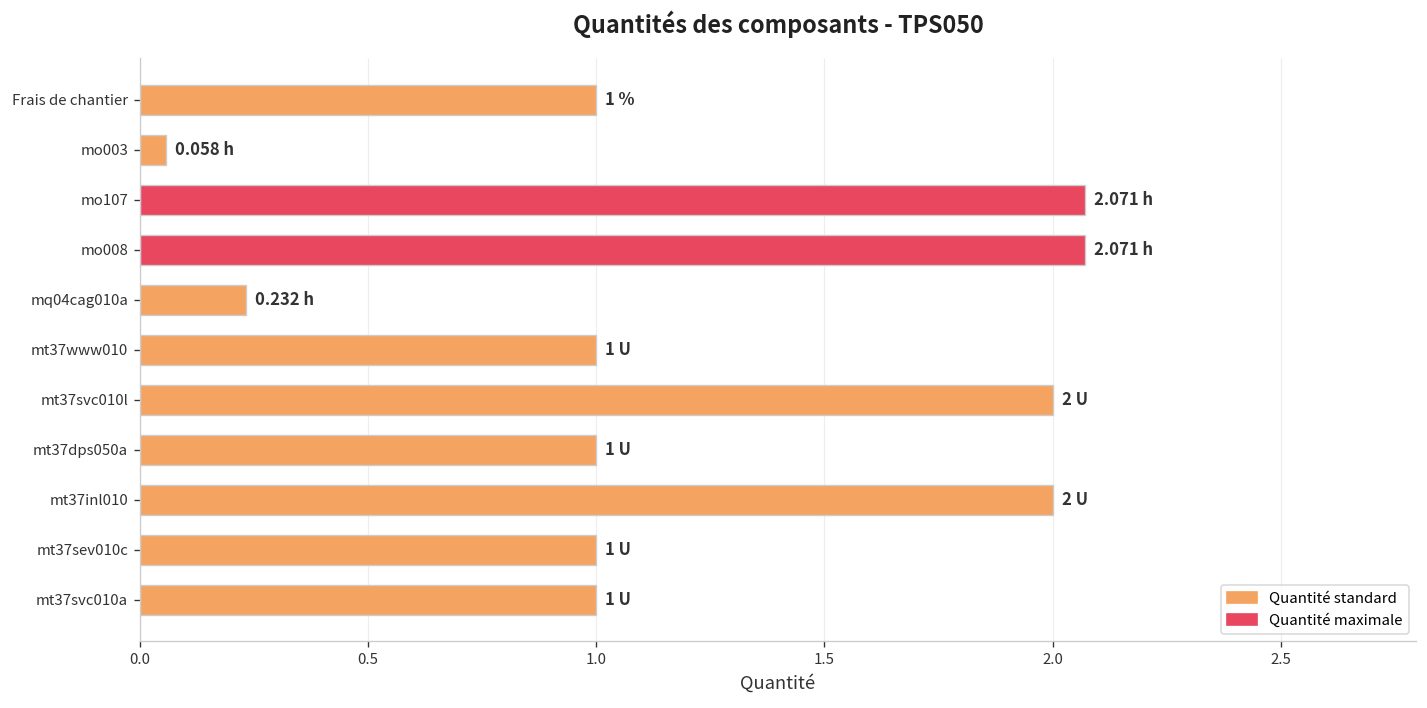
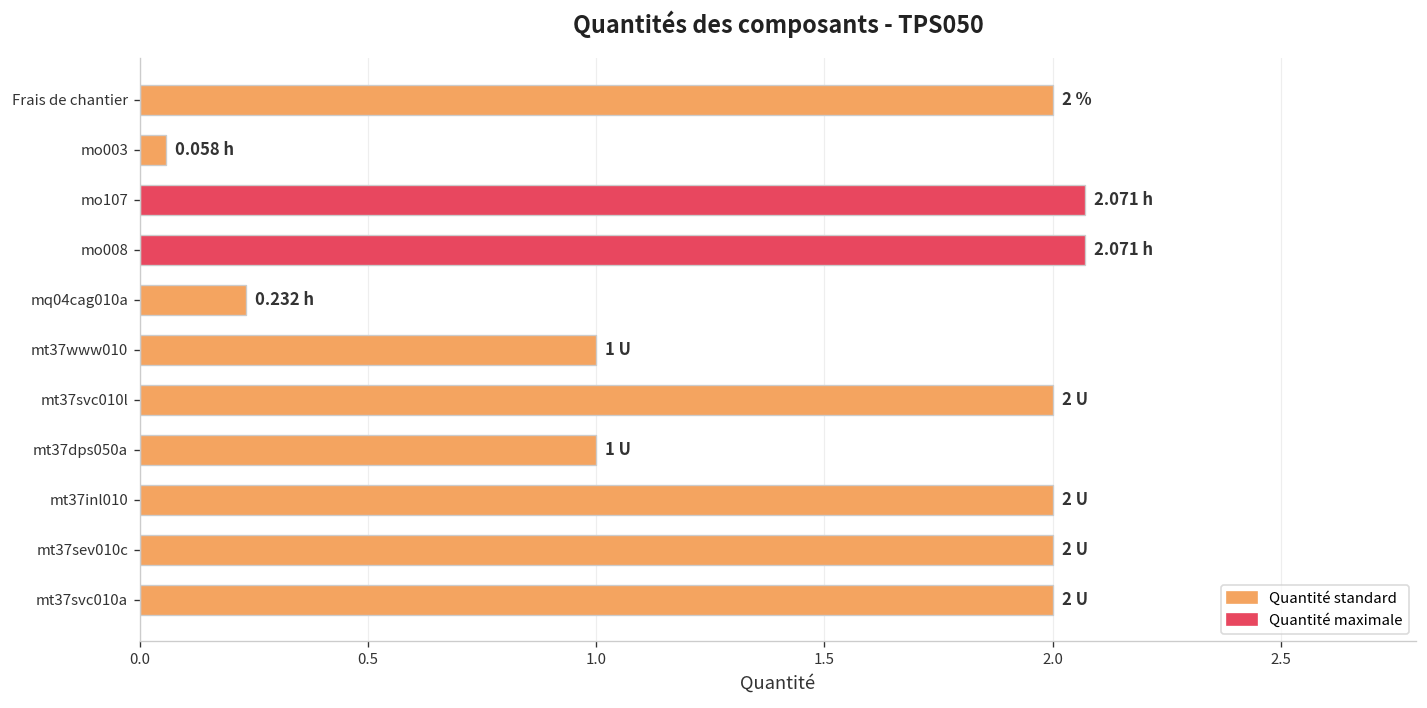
  {
-   "Frais de chantier": "1 %",
+   "Frais de chantier": "2 %",
    "mo003": "0.058",
    "mo107": "2.071",
    "mo008": "2.071",
    "mq04cag010a": "0.232",
    "mt37www010": "1",
    "mt37svc010l": "2",
    "mt37dps050a": "1",
    "mt37inl010": "2",
-   "mt37sev010c": "1",
-   "mt37svc010a": "1"
+   "mt37sev010c": "2",
+   "mt37svc010a": "2"
  }
